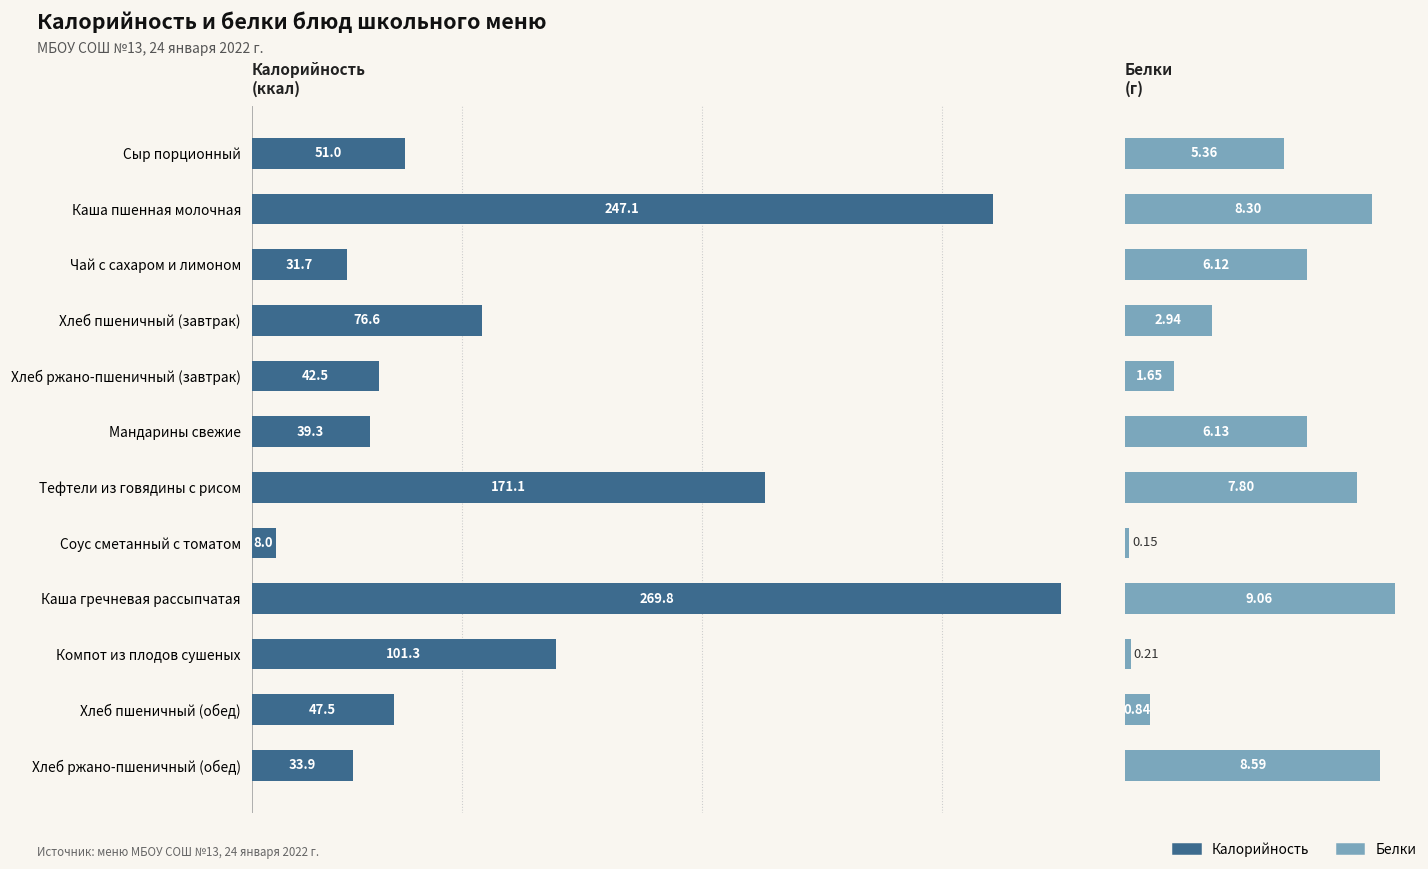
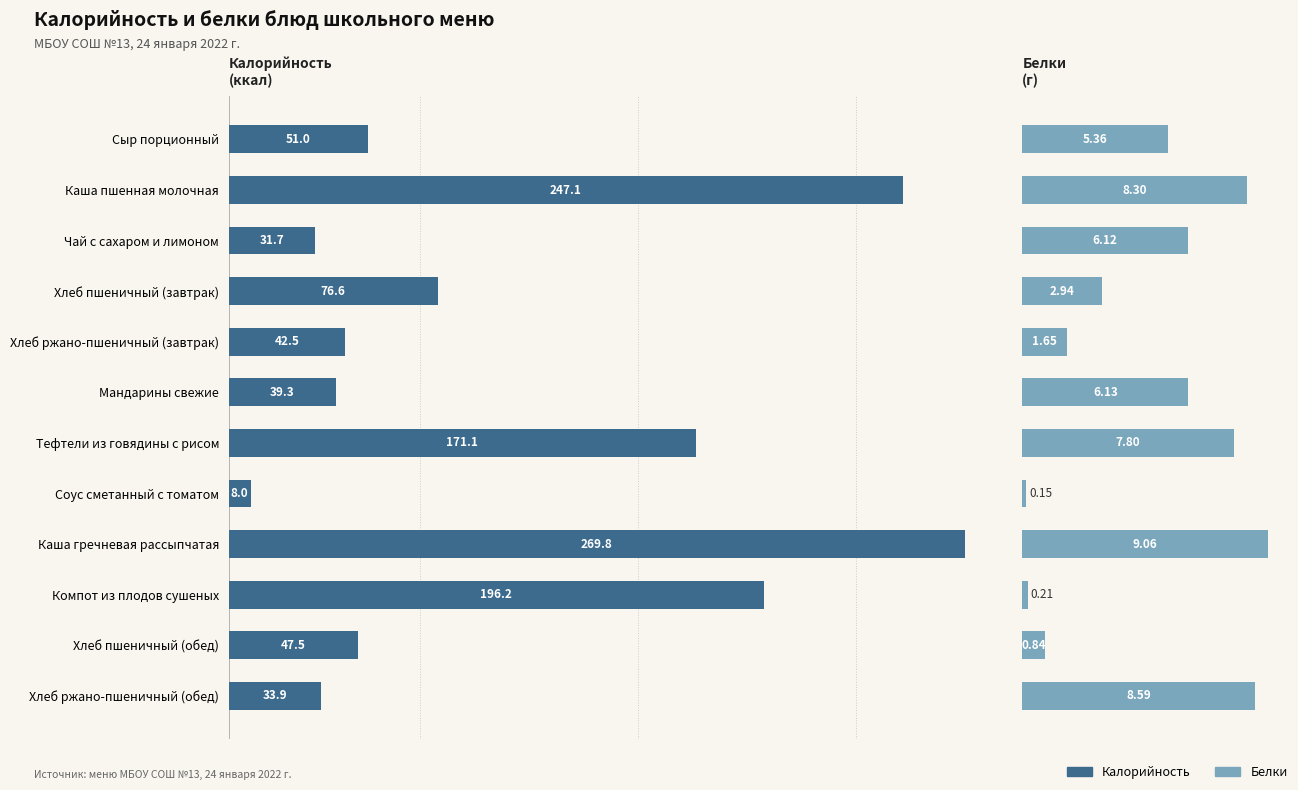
  {
    "Калорийность (ккал)": {
      "Сыр порционный": 51.0,
      "Каша пшенная молочная": 247.1,
      "Чай с сахаром и лимоном": 31.7,
      "Хлеб пшеничный (завтрак)": 76.6,
      "Хлеб ржано-пшеничный (завтрак)": 42.5,
      "Мандарины свежие": 39.3,
      "Тефтели из говядины с рисом": 171.1,
      "Соус сметанный с томатом": 8.0,
      "Каша гречневая рассыпчатая": 269.8,
-     "Компот из плодов сушеных": 101.3,
+     "Компот из плодов сушеных": 196.2,
      "Хлеб пшеничный (обед)": 47.5,
      "Хлеб ржано-пшеничный (обед)": 33.9
    }
  }
